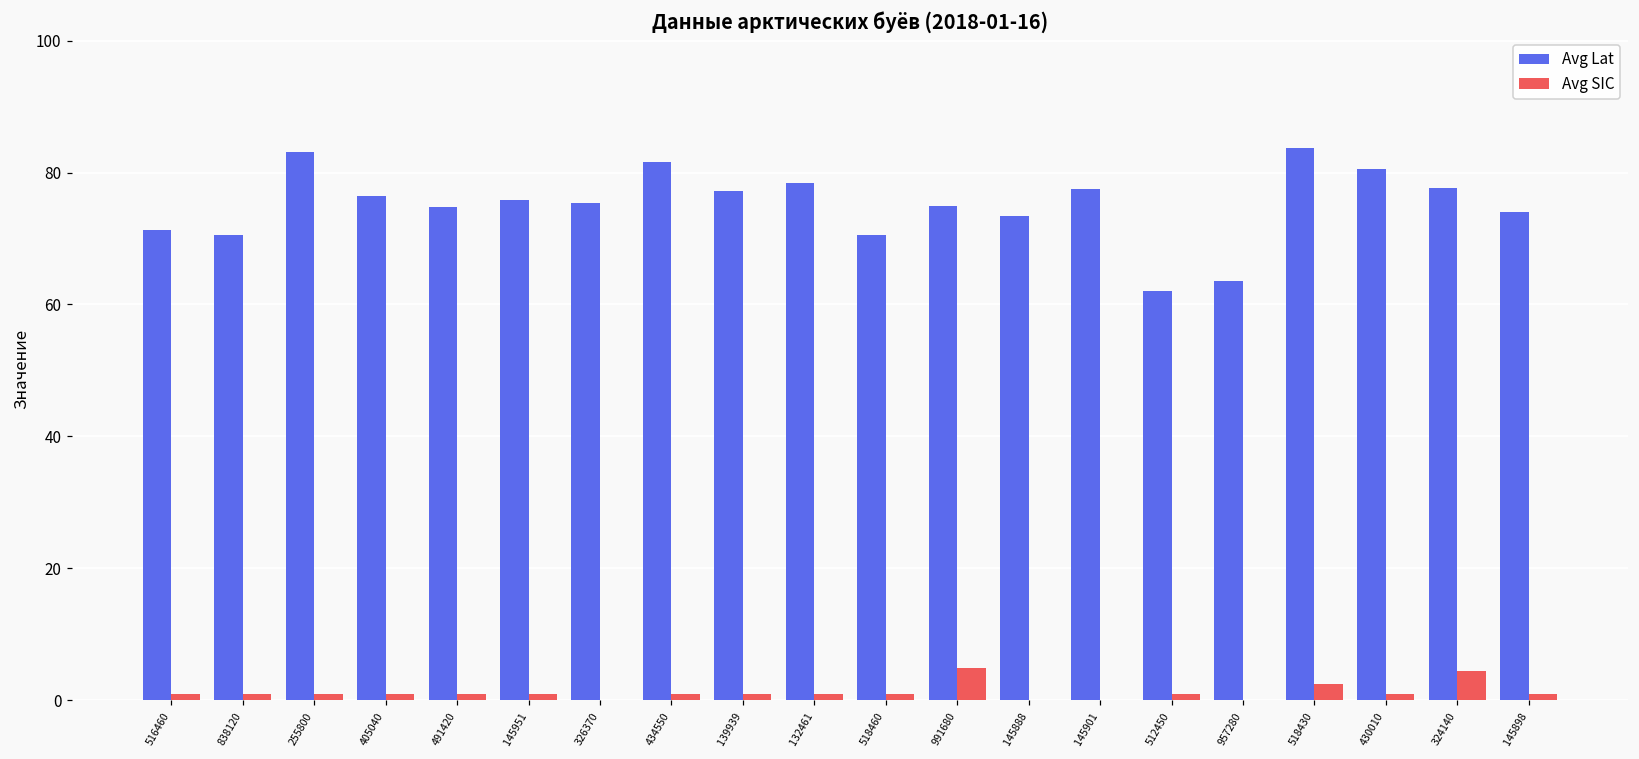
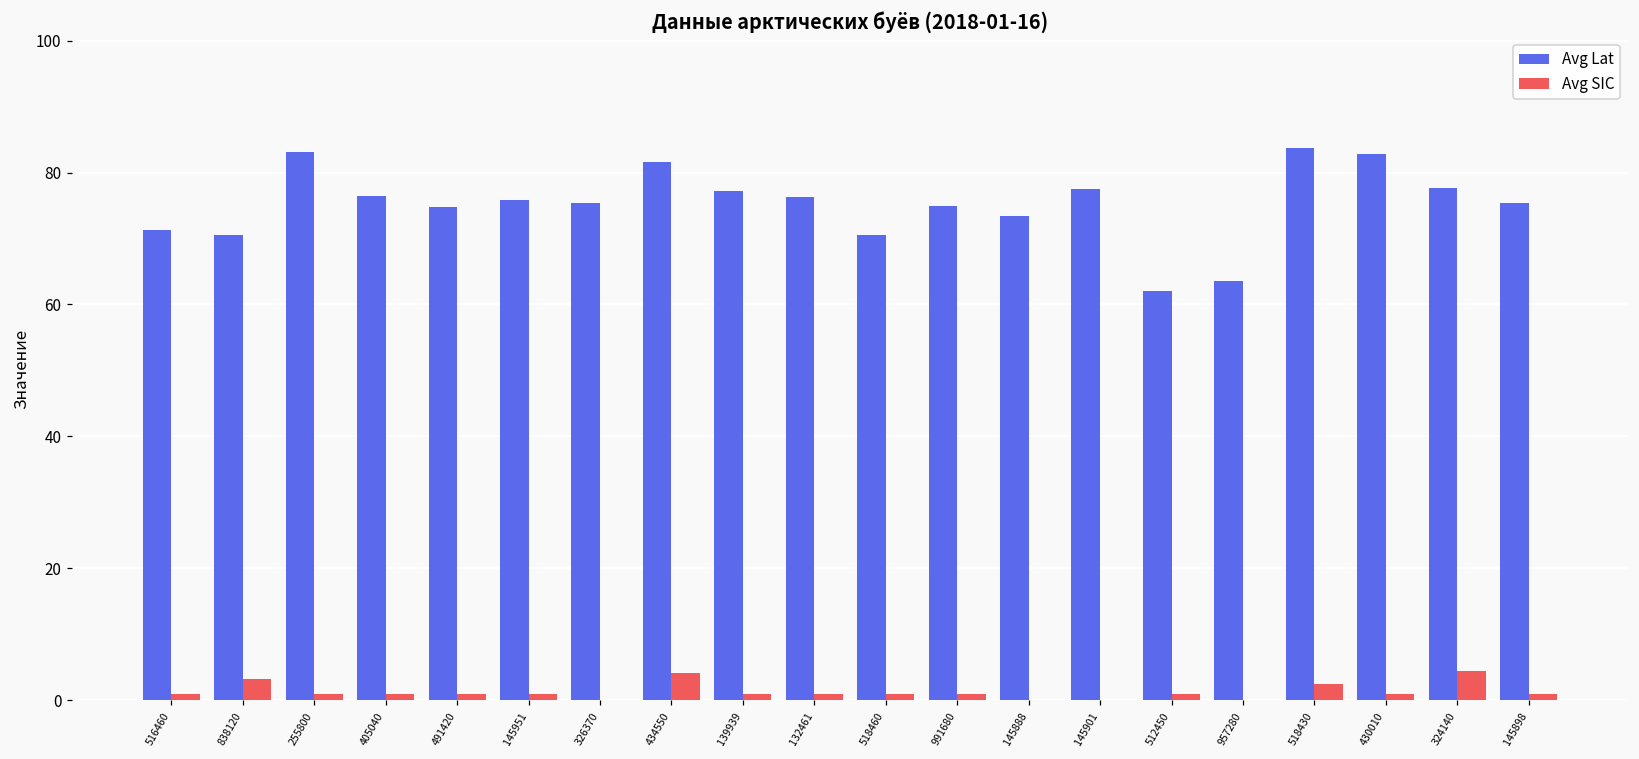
  {
    "Avg Lat": {
      "516460": 71,
      "838120": 71,
      "255800": 83,
      "405040": 76,
      "491420": 75,
      "145951": 76,
      "326370": 75,
      "434550": 82,
      "139939": 77,
-     "132461": 78,
+     "132461": 76,
      "518460": 70,
      "991680": 75,
      "145888": 73,
      "145901": 78,
      "512450": 62,
      "957280": 64,
      "518430": 84,
-     "430010": 80,
+     "430010": 83,
      "324140": 78,
-     "145898": 74
+     "145898": 75
    },
    "Avg SIC": {
      "516460": 1,
-     "838120": 1,
+     "838120": 3,
      "255800": 1,
      "405040": 1,
      "491420": 1,
      "145951": 1,
      "326370": 0,
-     "434550": 1,
+     "434550": 4,
      "139939": 1,
      "132461": 1,
      "518460": 1,
-     "991680": 5,
+     "991680": 1,
      "145888": 0,
      "145901": 0,
      "512450": 1,
      "957280": 0,
      "518430": 3,
      "430010": 1,
      "324140": 4,
      "145898": 1
    }
  }
